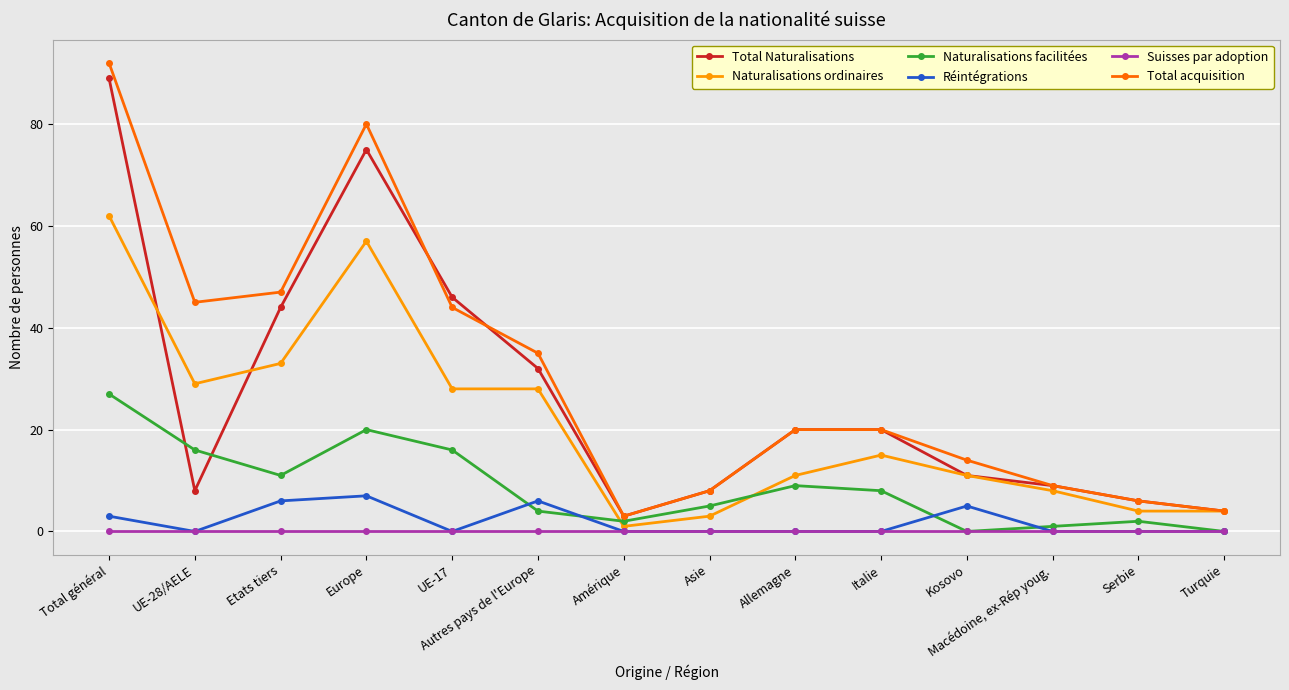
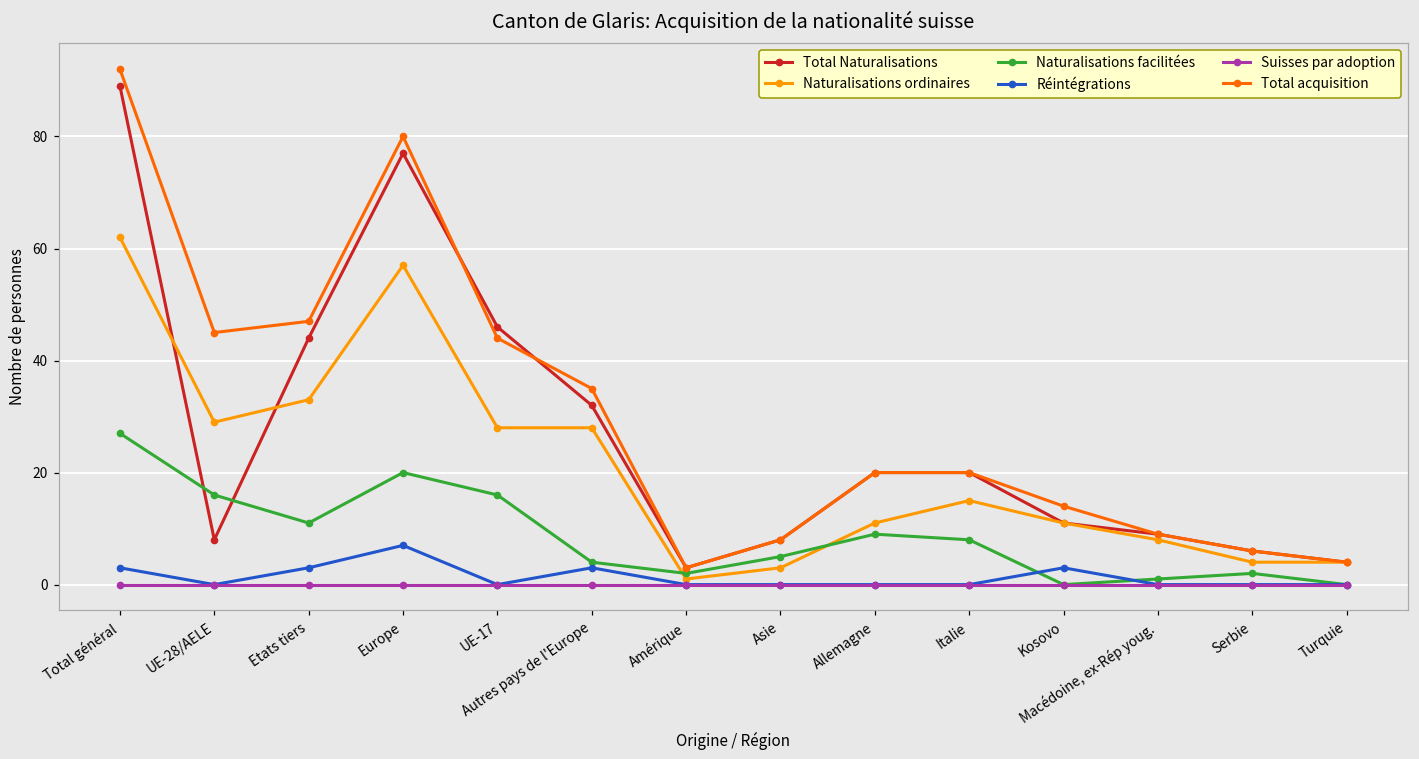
  {
    "Total Naturalisations": {
      "Total général": 89,
      "UE-28/AELE": 8,
      "Etats tiers": 44,
-     "Europe": 75,
+     "Europe": 77,
      "UE-17": 46,
      "Autres pays de l'Europe": 32
    },
    "Naturalisations facilitées": {
      "Total général": 27,
      "UE-28/AELE": 16,
      "Etats tiers": 11,
      "Europe": 20,
      "UE-17": 16,
      "Autres pays de l'Europe": 4,
      "Amérique": 2,
      "Asie": 5,
      "Allemagne": 9,
      "Italie": 8,
      "Macédoine, ex-Rép youg.": 1,
      "Serbie": 2
    },
    "Réintégrations": {
      "Total général": 3,
-     "Etats tiers": 6,
+     "Etats tiers": 3,
      "Europe": 7,
-     "Autres pays de l'Europe": 6,
-     "Kosovo": 5
+     "Autres pays de l'Europe": 3,
+     "Kosovo": 3
    },
    "Suisses par adoption": {
      "Total général": 0,
      "Etats tiers": 0,
      "Europe": 0,
      "Autres pays de l'Europe": 0
    }
  }
